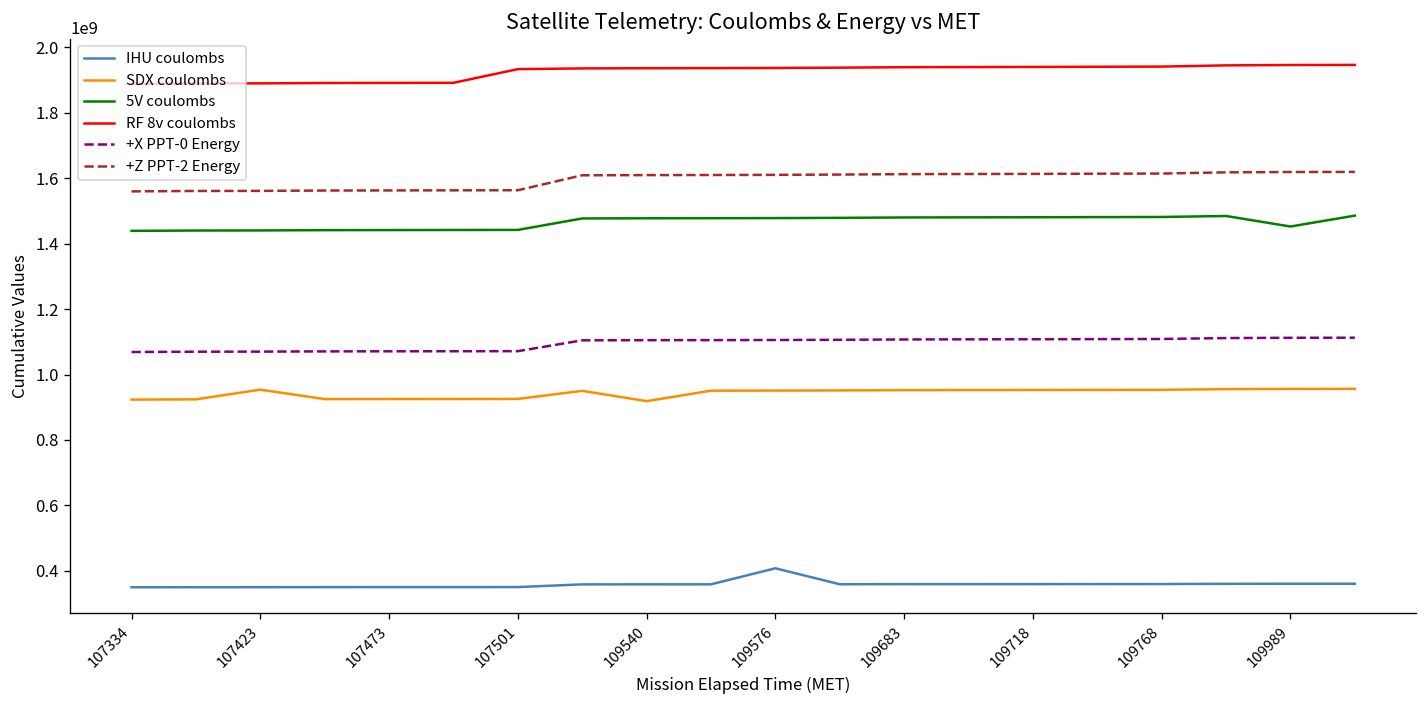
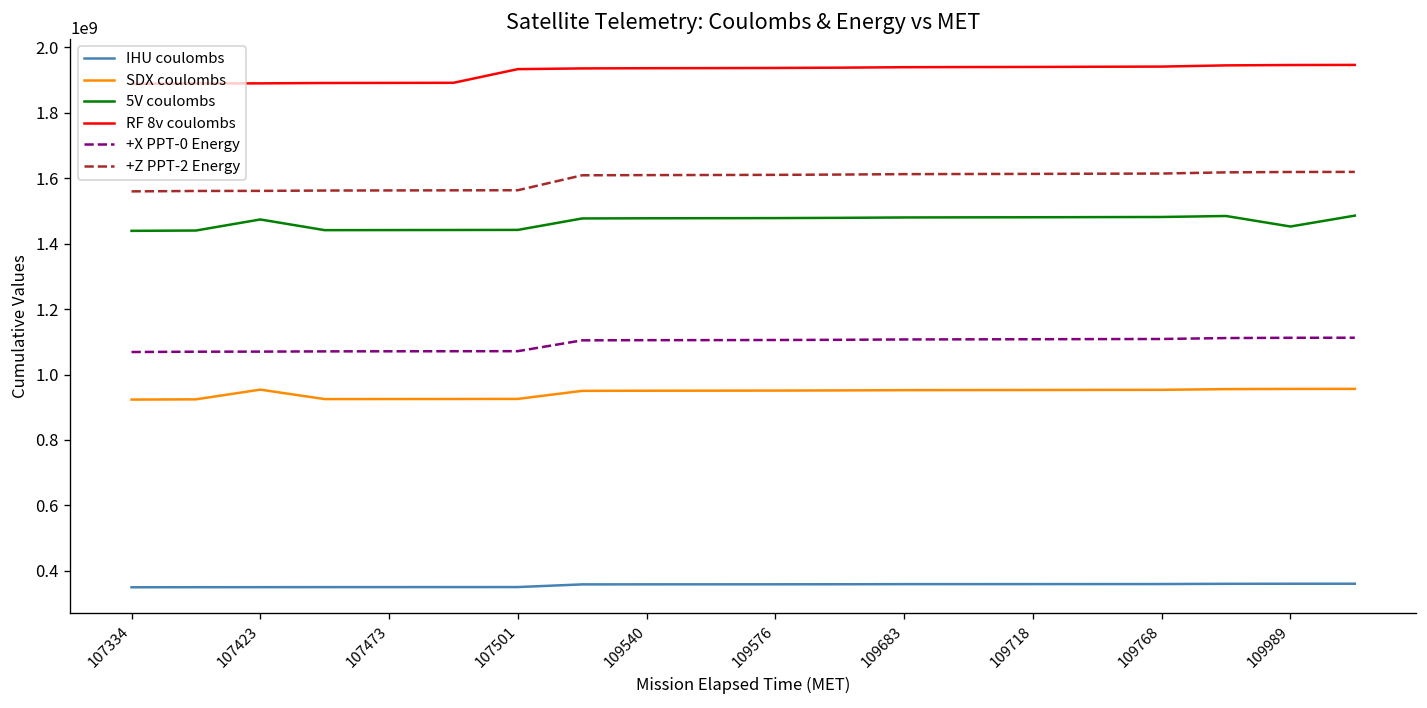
  {
    "IHU coulombs": {
      "107334": 350000000,
      "107423": 350000000,
      "107473": 350000000,
      "107501": 350000000,
      "109540": 360000000,
-     "109576": 410000000,
+     "109576": 360000000,
      "109683": 360000000,
      "109718": 360000000,
      "109768": 360000000,
      "109989": 360000000
    },
    "SDX coulombs": {
      "107334": 920000000,
      "107423": 950000000,
      "107473": 930000000,
      "107501": 930000000,
-     "109540": 920000000,
+     "109540": 950000000,
      "109576": 950000000,
      "109683": 950000000,
      "109718": 950000000,
      "109768": 950000000,
      "109989": 960000000
    },
    "5V coulombs": {
      "107334": 1440000000,
-     "107423": 1440000000,
+     "107423": 1470000000,
      "107473": 1440000000,
      "107501": 1440000000,
      "109540": 1480000000,
      "109576": 1480000000,
      "109683": 1480000000,
      "109718": 1480000000,
      "109768": 1480000000,
      "109989": 1450000000
    },
    "RF 8v coulombs": {
      "107423": 1890000000,
      "107473": 1890000000,
      "107501": 1930000000,
      "109540": 1940000000,
      "109576": 1940000000,
      "109683": 1940000000,
      "109718": 1940000000,
      "109768": 1940000000,
      "109989": 1950000000
    },
    "+X PPT-0 Energy": {
      "107334": 1070000000,
      "107423": 1070000000,
      "107473": 1070000000,
      "107501": 1070000000,
      "109540": 1110000000,
      "109576": 1110000000,
      "109683": 1110000000,
      "109718": 1110000000,
      "109768": 1110000000,
      "109989": 1110000000
    },
    "+Z PPT-2 Energy": {
      "107334": 1560000000,
      "107423": 1560000000,
      "107473": 1560000000,
      "107501": 1560000000,
      "109540": 1610000000,
      "109576": 1610000000,
      "109683": 1610000000,
      "109718": 1610000000,
      "109768": 1610000000,
      "109989": 1620000000
    }
  }
